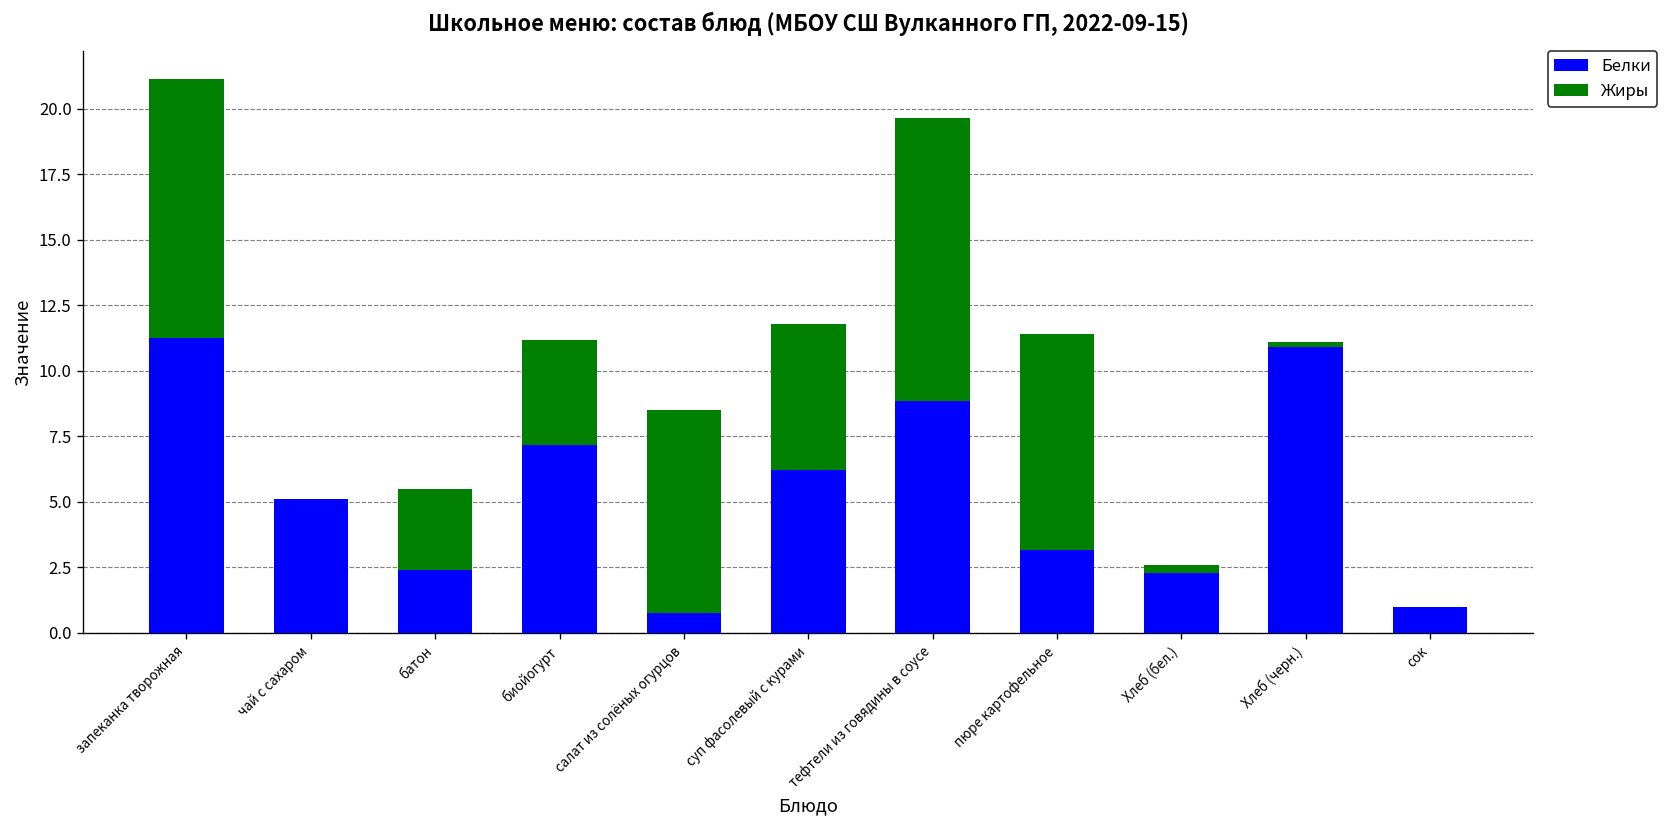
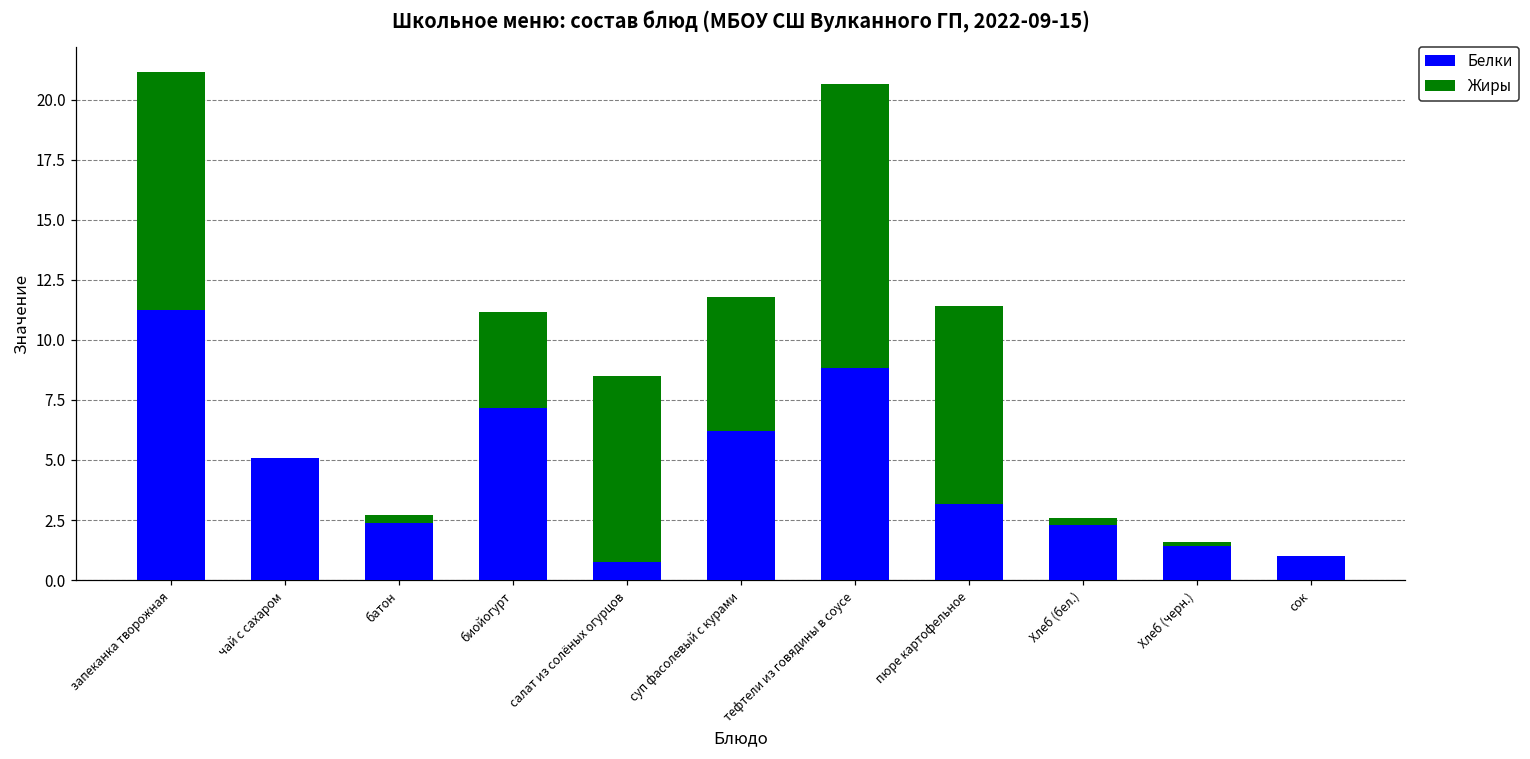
  {
    "Белки": {
      "запеканка творожная": 11.3,
      "чай с сахаром": 5.1,
      "батон": 2.4,
      "биойогурт": 7.2,
      "салат из солёных огурцов": 0.8,
      "суп фасолевый с курами": 6.2,
      "тефтели из говядины в соусе": 8.9,
      "пюре картофельное": 3.2,
      "Хлеб (бел.)": 2.3,
-     "Хлеб (черн.)": 10.9,
+     "Хлеб (черн.)": 1.4,
      "сок": 1.0
    },
    "Жиры": {
      "запеканка творожная": 9.9,
      "чай с сахаром": 0.0,
-     "батон": 3.1,
+     "батон": 0.3,
      "биойогурт": 4.0,
      "салат из солёных огурцов": 7.7,
      "суп фасолевый с курами": 5.6,
-     "тефтели из говядины в соусе": 10.8,
+     "тефтели из говядины в соусе": 11.8,
      "пюре картофельное": 8.3,
      "Хлеб (бел.)": 0.3,
      "Хлеб (черн.)": 0.2,
      "сок": 0.0
    }
  }
